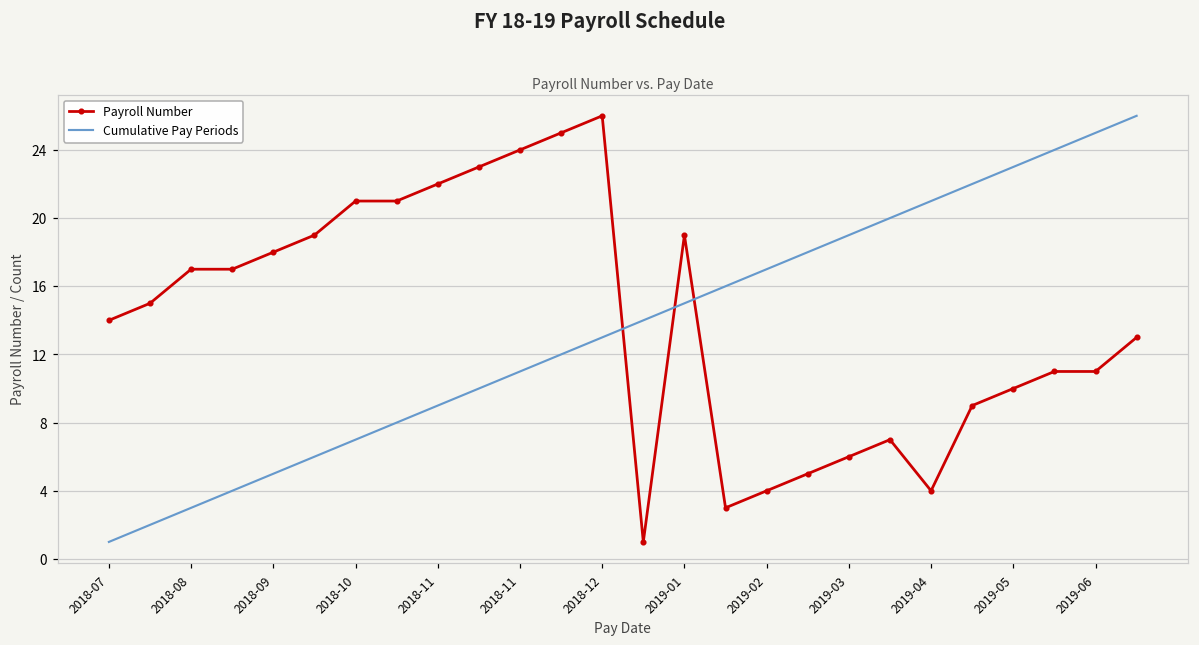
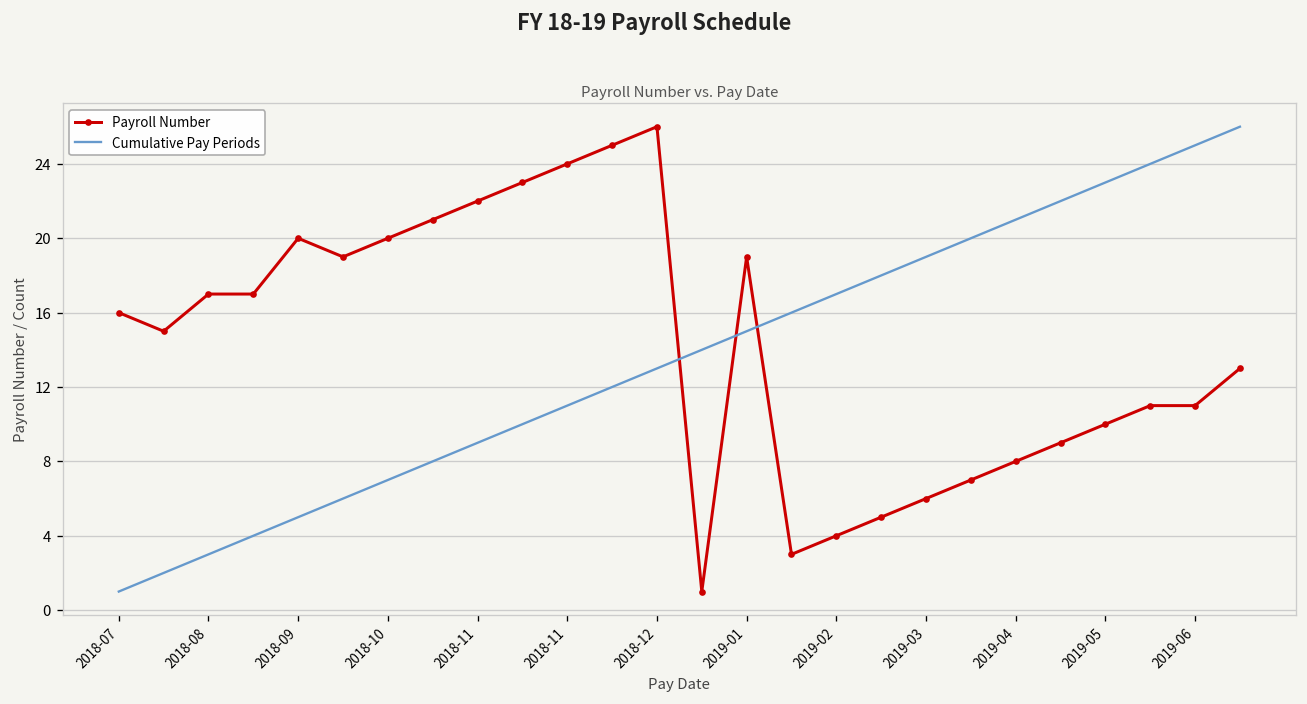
  {
    "Payroll Number": {
-     "2018-07": 14,
+     "2018-07": 16,
      "2018-08": 17,
-     "2018-09": 18,
-     "2018-10": 21,
+     "2018-09": 20,
+     "2018-10": 20,
      "2018-12": 26,
      "2019-01": 19,
      "2019-02": 4,
      "2019-03": 6,
-     "2019-04": 4,
+     "2019-04": 8,
      "2019-05": 10,
      "2019-06": 11
    },
    "Cumulative Pay Periods": {
      "2018-07": 1,
      "2018-08": 3,
      "2018-09": 5,
      "2018-10": 7,
      "2018-12": 13,
      "2019-01": 15,
      "2019-02": 17,
      "2019-03": 19,
      "2019-04": 21,
      "2019-05": 23,
      "2019-06": 25
    }
  }
